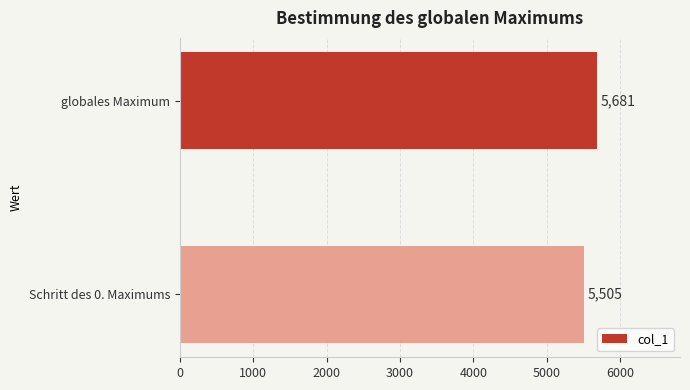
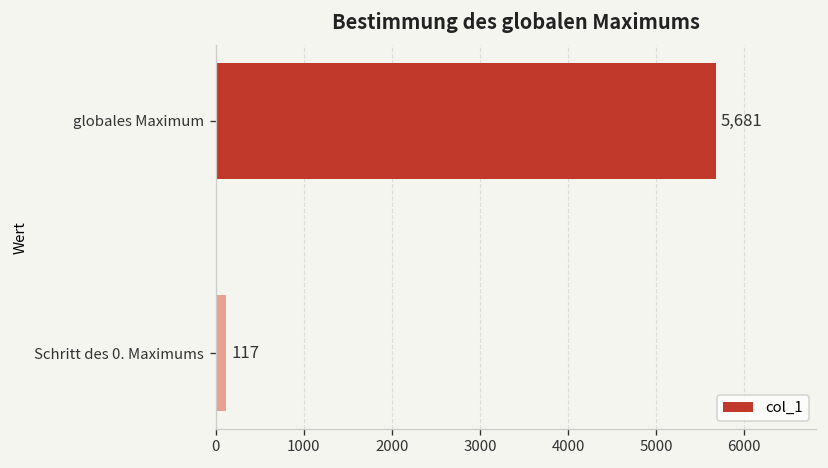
  {
    "globales Maximum": "5,681",
-   "Schritt des 0. Maximums": "5,505"
+   "Schritt des 0. Maximums": "117"
  }
